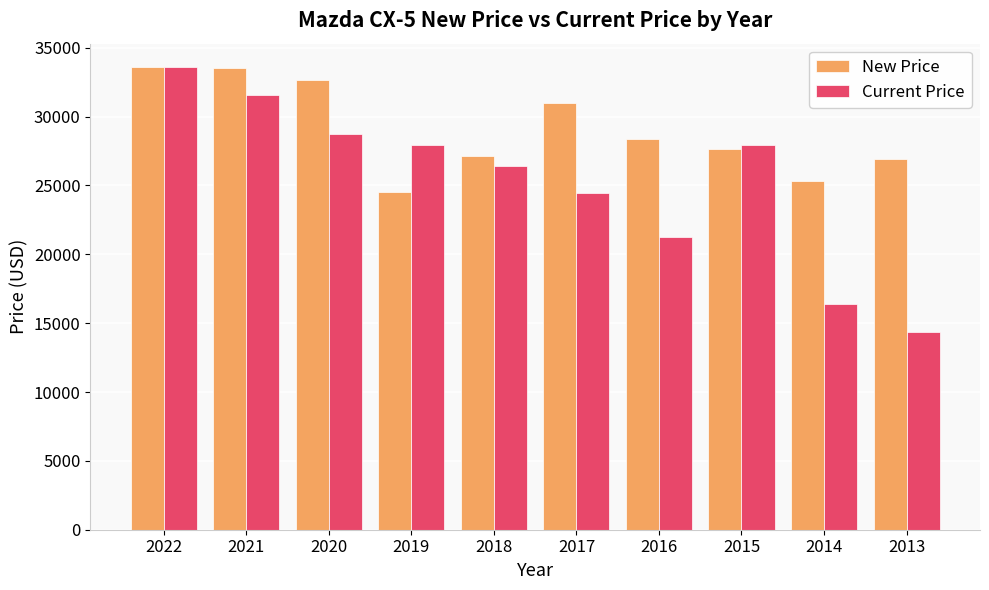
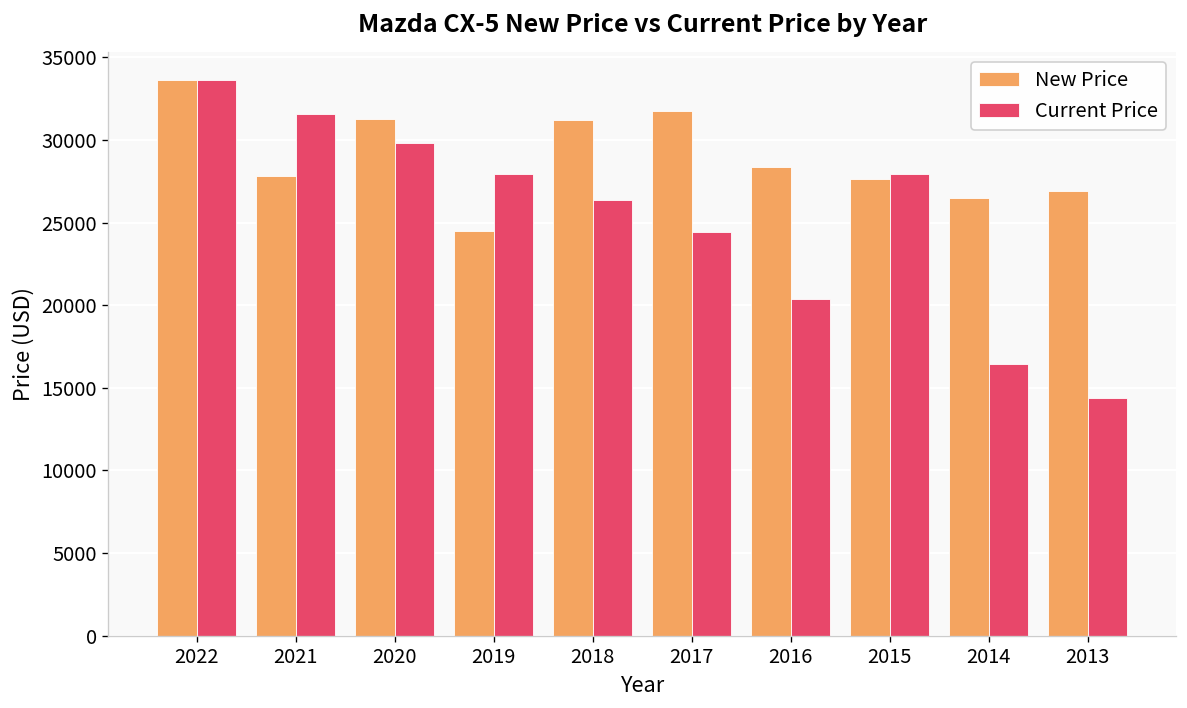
  {
    "New Price": {
      "2022": 33600,
-     "2021": 33500,
-     "2020": 32700,
+     "2021": 27800,
+     "2020": 31200,
      "2019": 24500,
-     "2018": 27100,
-     "2017": 31000,
+     "2018": 31200,
+     "2017": 31700,
      "2016": 28400,
      "2015": 27700,
-     "2014": 25300,
+     "2014": 26500,
      "2013": 26900
    },
    "Current Price": {
      "2022": 33600,
      "2021": 31500,
-     "2020": 28800,
+     "2020": 29800,
      "2019": 27900,
      "2018": 26400,
      "2017": 24400,
-     "2016": 21300,
+     "2016": 20400,
      "2015": 27900,
      "2014": 16400,
      "2013": 14400
    }
  }
